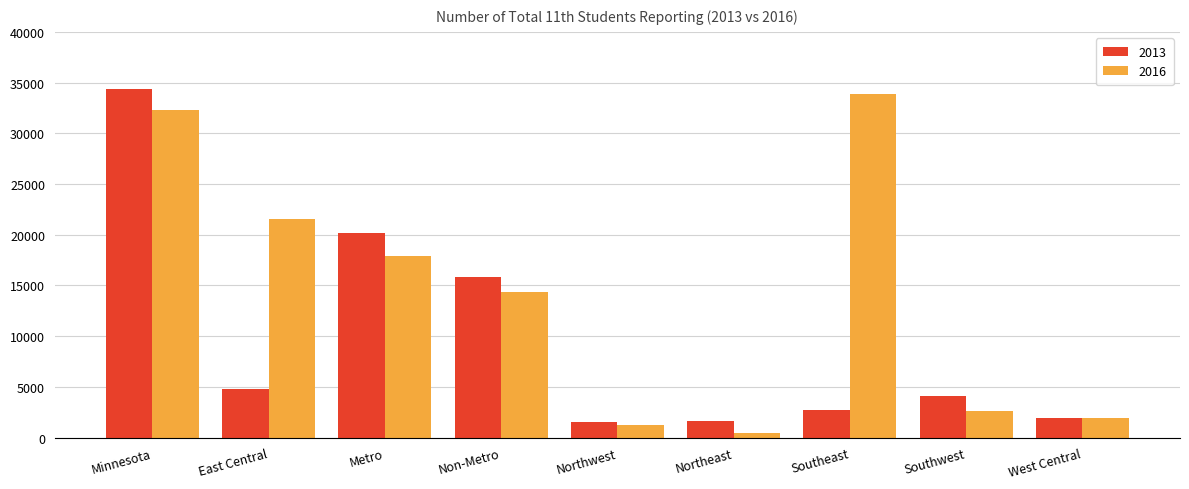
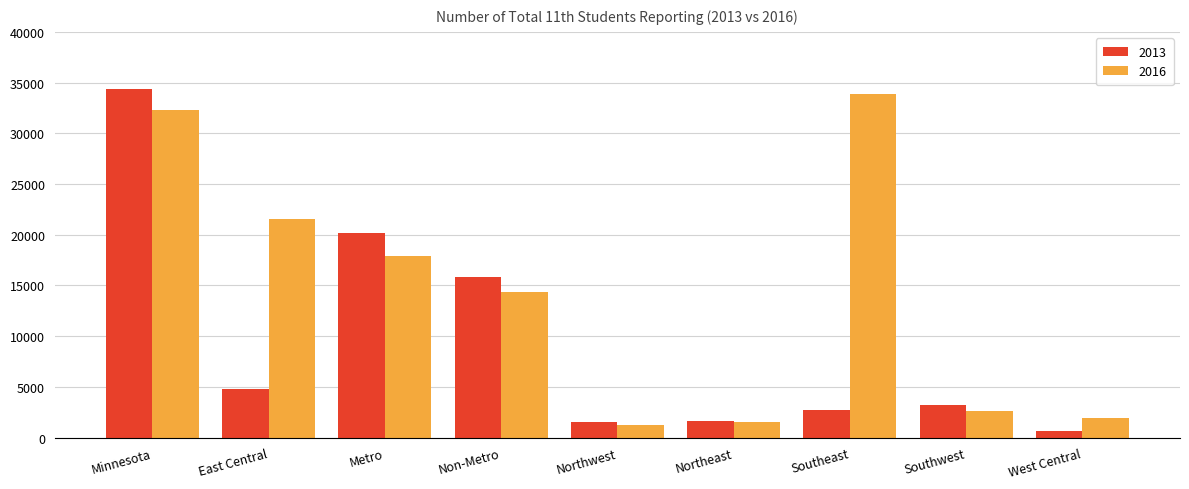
  {
    "2013": {
      "Minnesota": 34300,
      "East Central": 4800,
      "Metro": 20200,
      "Non-Metro": 15900,
      "Northwest": 1500,
      "Northeast": 1700,
      "Southeast": 2700,
-     "Southwest": 4100,
-     "West Central": 2000
+     "Southwest": 3200,
+     "West Central": 700
    },
    "2016": {
      "Minnesota": 32300,
      "East Central": 21500,
      "Metro": 17900,
      "Non-Metro": 14400,
      "Northwest": 1300,
-     "Northeast": 500,
+     "Northeast": 1500,
      "Southeast": 33900,
      "Southwest": 2700,
      "West Central": 1900
    }
  }
